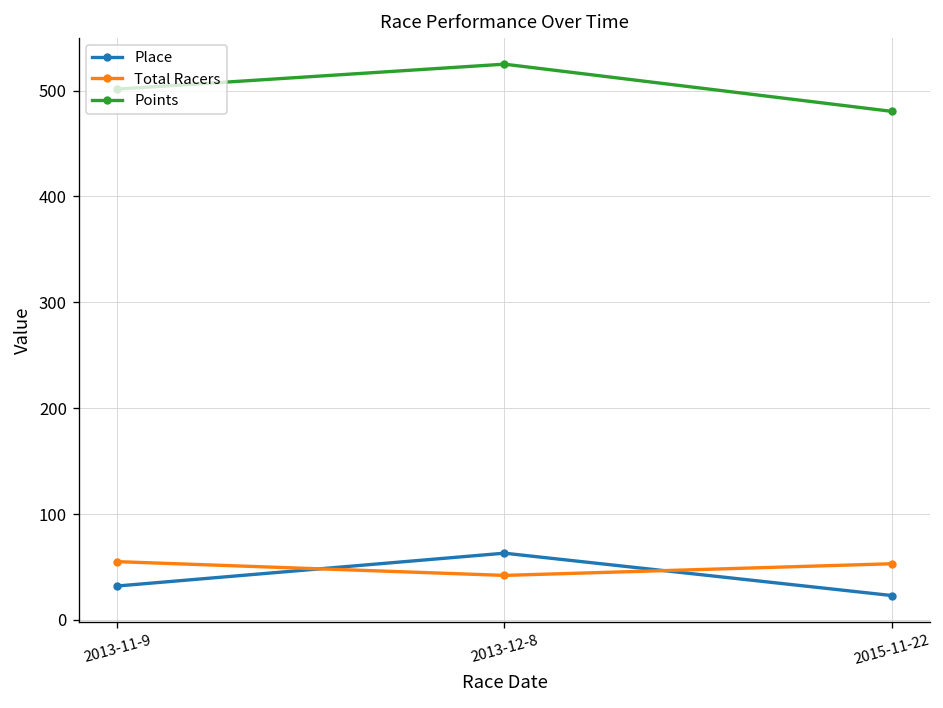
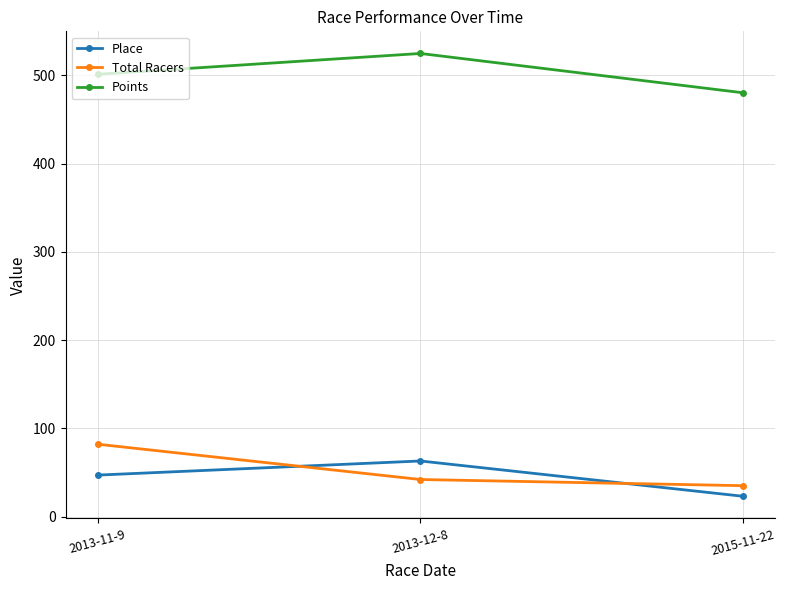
  {
    "Place": {
-     "2013-11-9": 30,
+     "2013-11-9": 50,
      "2013-12-8": 60,
      "2015-11-22": 20
    },
    "Total Racers": {
-     "2013-11-9": 60,
+     "2013-11-9": 80,
      "2013-12-8": 40,
-     "2015-11-22": 50
+     "2015-11-22": 40
    },
    "Points": {
      "2013-12-8": 520,
      "2015-11-22": 480
    }
  }
